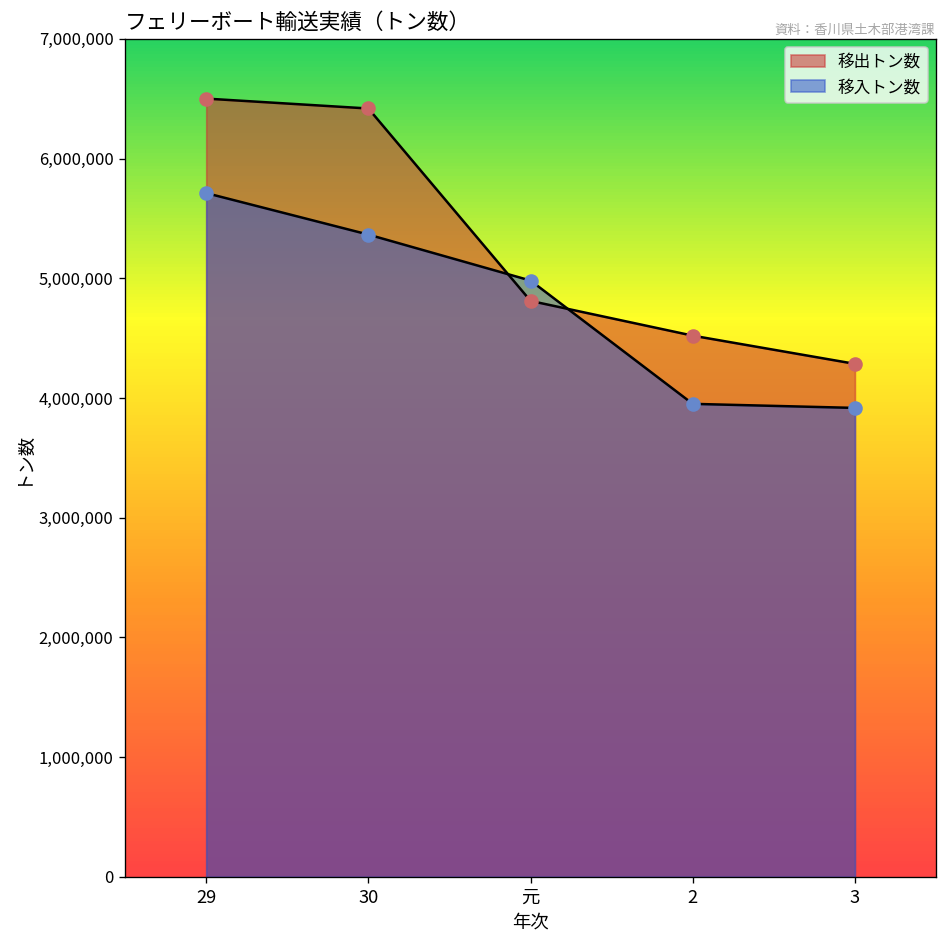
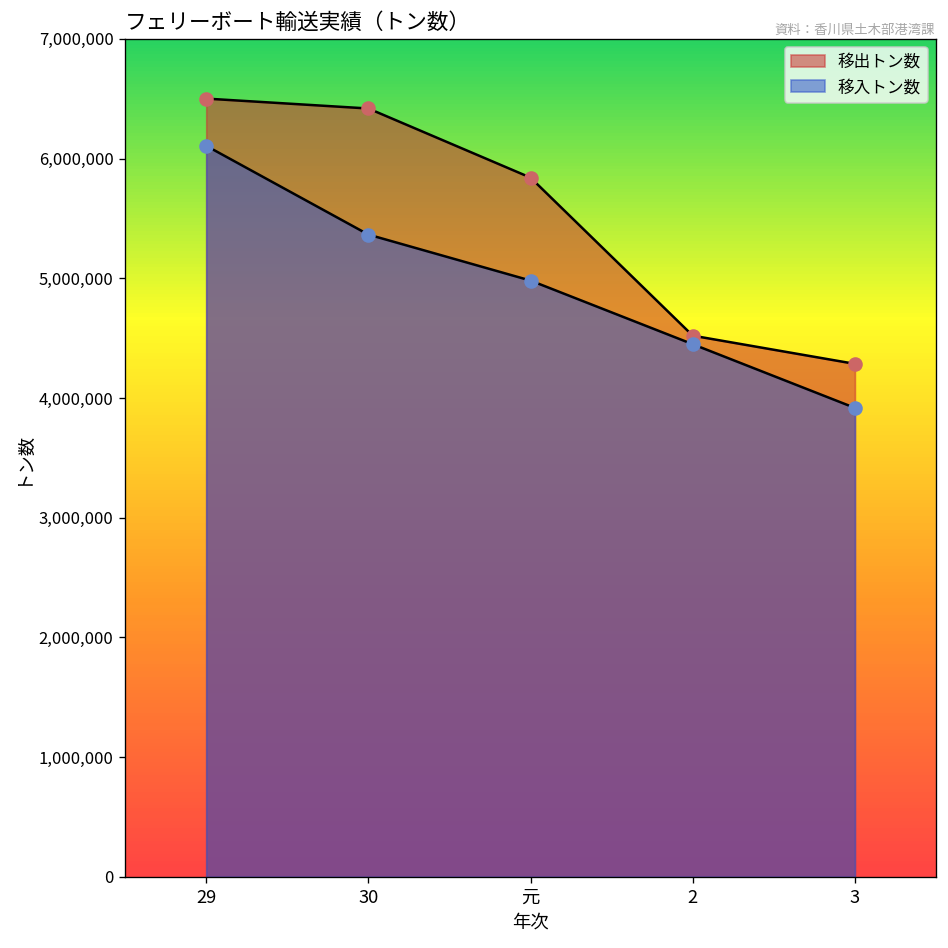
  {
    "移出トン数": {
      "29": "6,500,000",
      "30": "6,400,000",
-     "元": "4,800,000",
+     "元": "5,800,000",
      "2": "4,500,000",
      "3": "4,300,000"
    },
    "移入トン数": {
-     "29": "5,700,000",
+     "29": "6,100,000",
      "30": "5,400,000",
      "元": "5,000,000",
-     "2": "4,000,000",
+     "2": "4,400,000",
      "3": "3,900,000"
    }
  }
